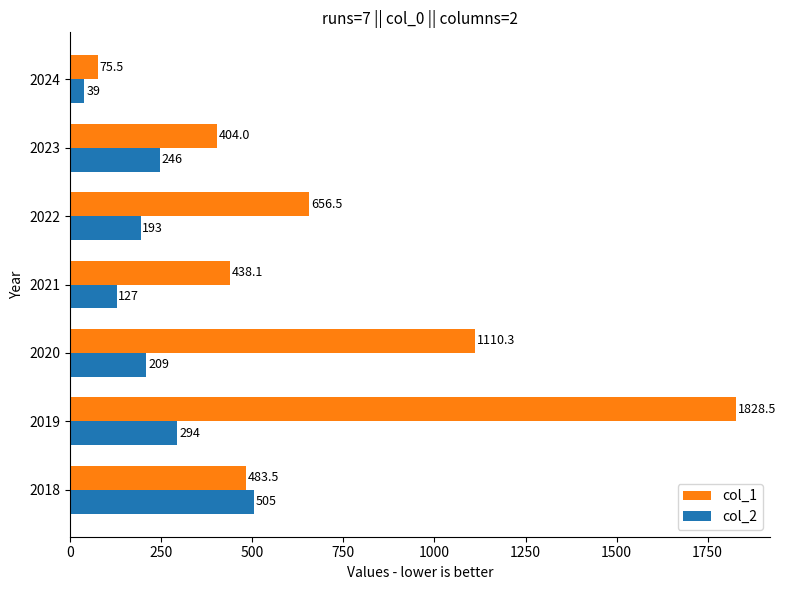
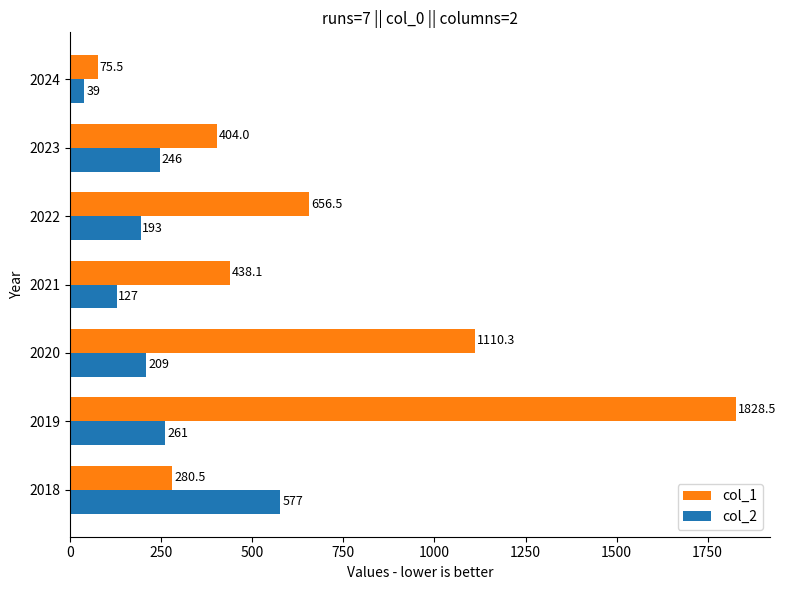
  {
    "col_1": {
      "2024": 75.5,
      "2023": 404.0,
      "2022": 656.5,
      "2021": 438.1,
      "2020": 1110.3,
      "2019": 1828.5,
-     "2018": 483.5
+     "2018": 280.5
    },
    "col_2": {
      "2024": 39,
      "2023": 246,
      "2022": 193,
      "2021": 127,
      "2020": 209,
-     "2019": 294,
-     "2018": 505
+     "2019": 261,
+     "2018": 577
    }
  }
